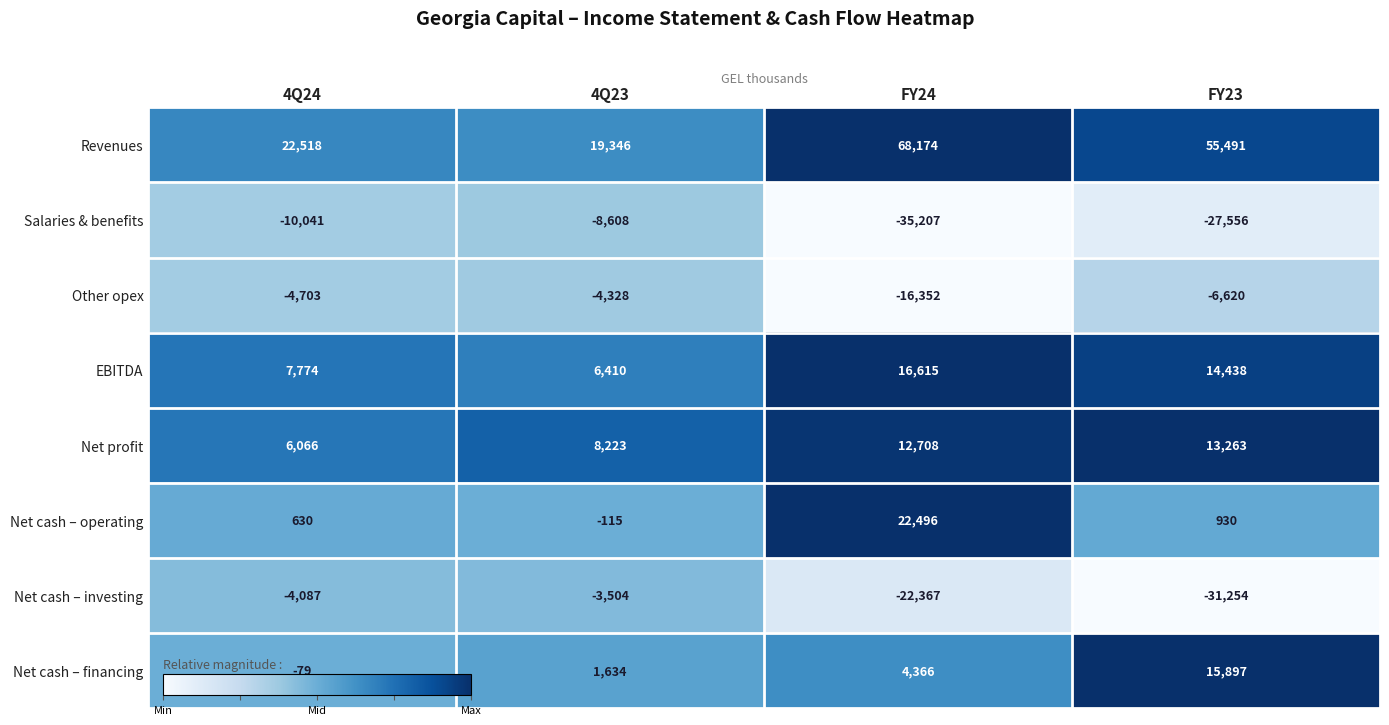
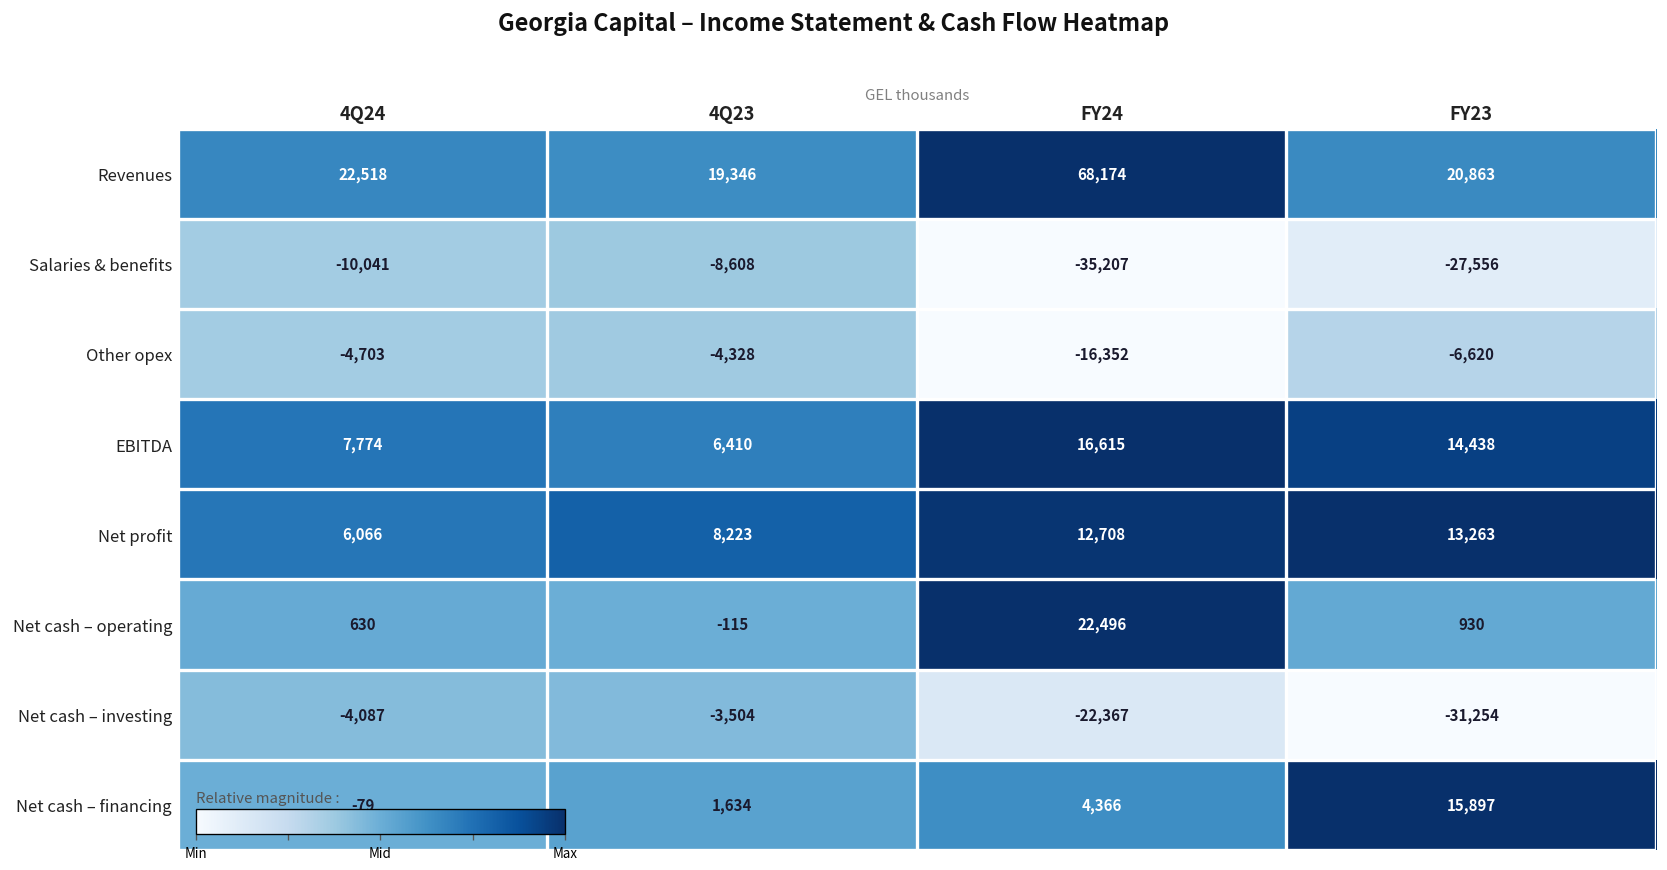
  {
    "Revenues": {
      "4Q24": "22,518",
      "4Q23": "19,346",
      "FY24": "68,174",
-     "FY23": "55,491"
+     "FY23": "20,863"
    },
    "Salaries & benefits": {
      "4Q24": "-10,041",
      "4Q23": "-8,608",
      "FY24": "-35,207",
      "FY23": "-27,556"
    },
    "Other opex": {
      "4Q24": "-4,703",
      "4Q23": "-4,328",
      "FY24": "-16,352",
      "FY23": "-6,620"
    },
    "EBITDA": {
      "4Q24": "7,774",
      "4Q23": "6,410",
      "FY24": "16,615",
      "FY23": "14,438"
    },
    "Net profit": {
      "4Q24": "6,066",
      "4Q23": "8,223",
      "FY24": "12,708",
      "FY23": "13,263"
    },
    "Net cash – operating": {
      "4Q24": "630",
      "4Q23": "-115",
      "FY24": "22,496",
      "FY23": "930"
    },
    "Net cash – investing": {
      "4Q24": "-4,087",
      "4Q23": "-3,504",
      "FY24": "-22,367",
      "FY23": "-31,254"
    },
    "Net cash – financing": {
      "4Q24": "-79",
      "4Q23": "1,634",
      "FY24": "4,366",
      "FY23": "15,897"
    }
  }
